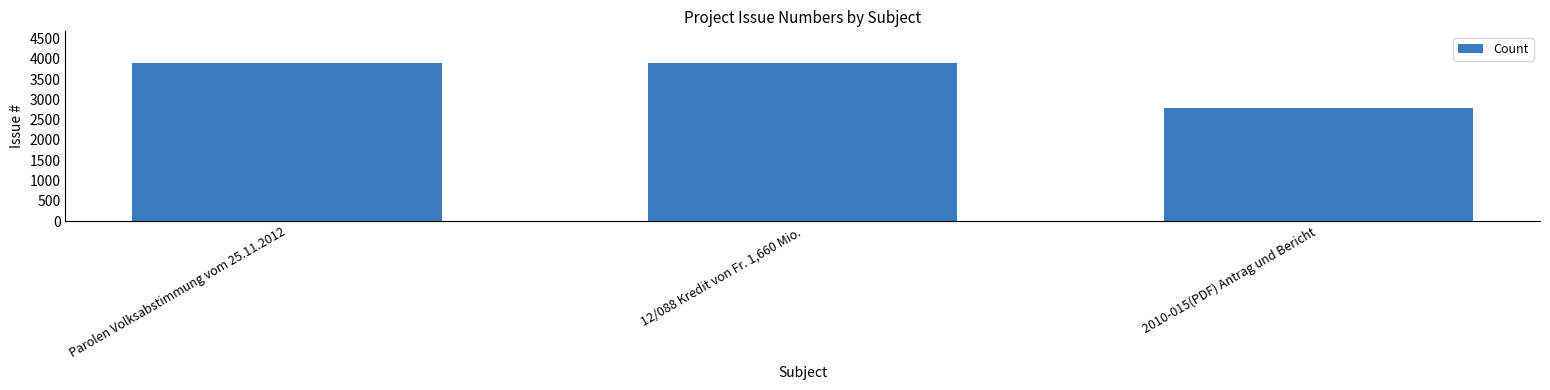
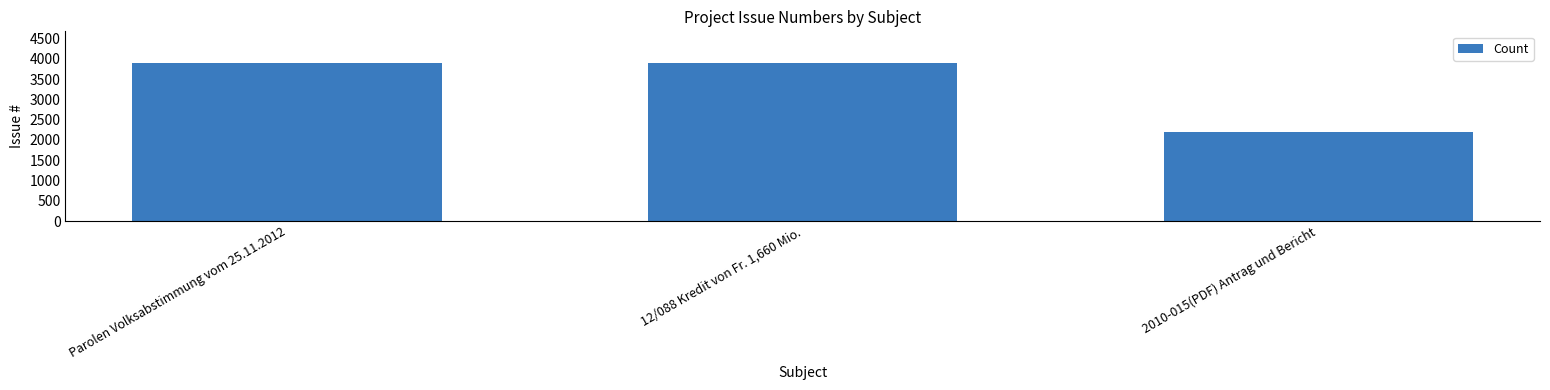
  {
    "Parolen Volksabstimmung vom 25.11.2012": 3900,
    "12/088 Kredit von Fr. 1,660 Mio.": 3900,
-   "2010-015(PDF) Antrag und Bericht": 2800
+   "2010-015(PDF) Antrag und Bericht": 2200
  }
